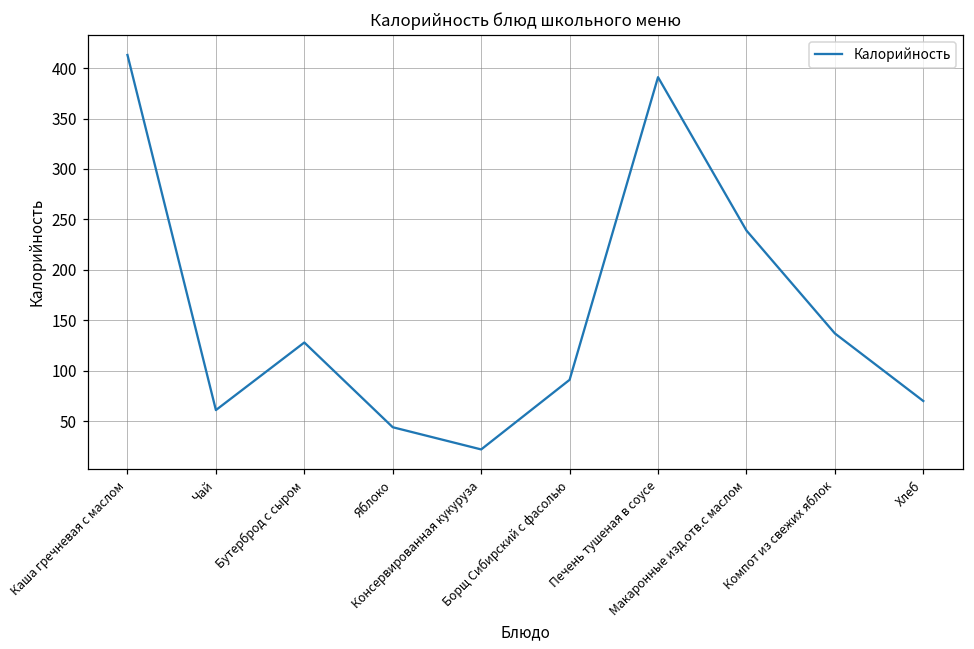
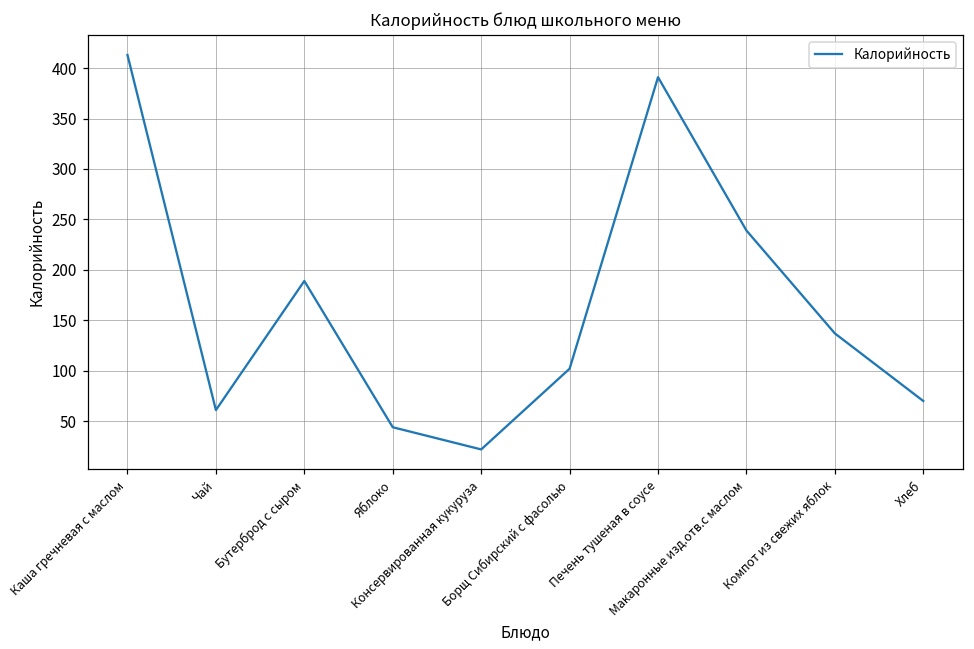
  {
    "Каша гречневая с маслом": 410,
    "Чай": 60,
-   "Бутерброд с сыром": 130,
+   "Бутерброд с сыром": 190,
    "Яблоко": 40,
    "Консервированная кукуруза": 20,
-   "Борщ Сибирский с фасолью": 90,
+   "Борщ Сибирский с фасолью": 100,
    "Печень тушеная в соусе": 390,
    "Макаронные изд.отв.с маслом": 240,
    "Компот из свежих яблок": 140,
    "Хлеб": 70
  }
